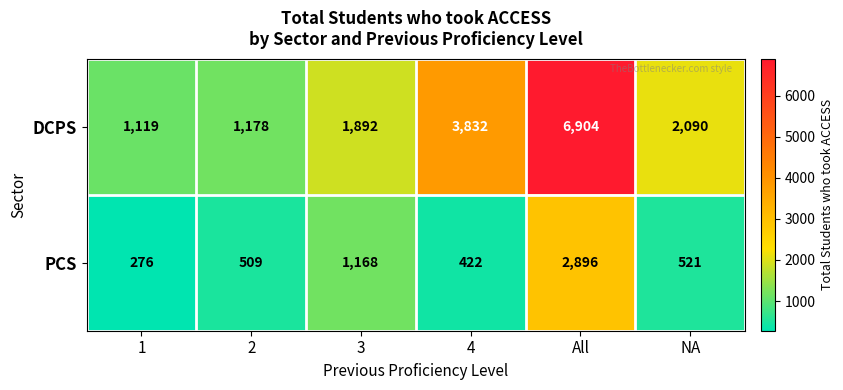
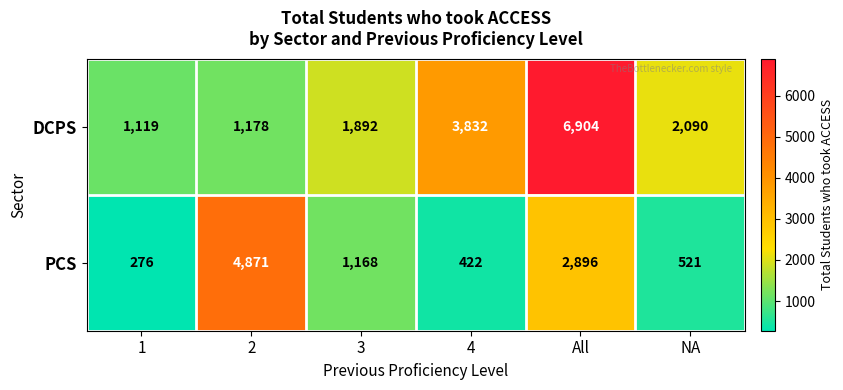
  {
    "DCPS": {
      "1": "1,119",
      "2": "1,178",
      "3": "1,892",
      "4": "3,832",
      "All": "6,904"
    },
    "PCS": {
      "1": "276",
-     "2": "509",
+     "2": "4,871",
      "3": "1,168",
      "4": "422",
      "All": "2,896",
      "NA": "521"
    }
  }
